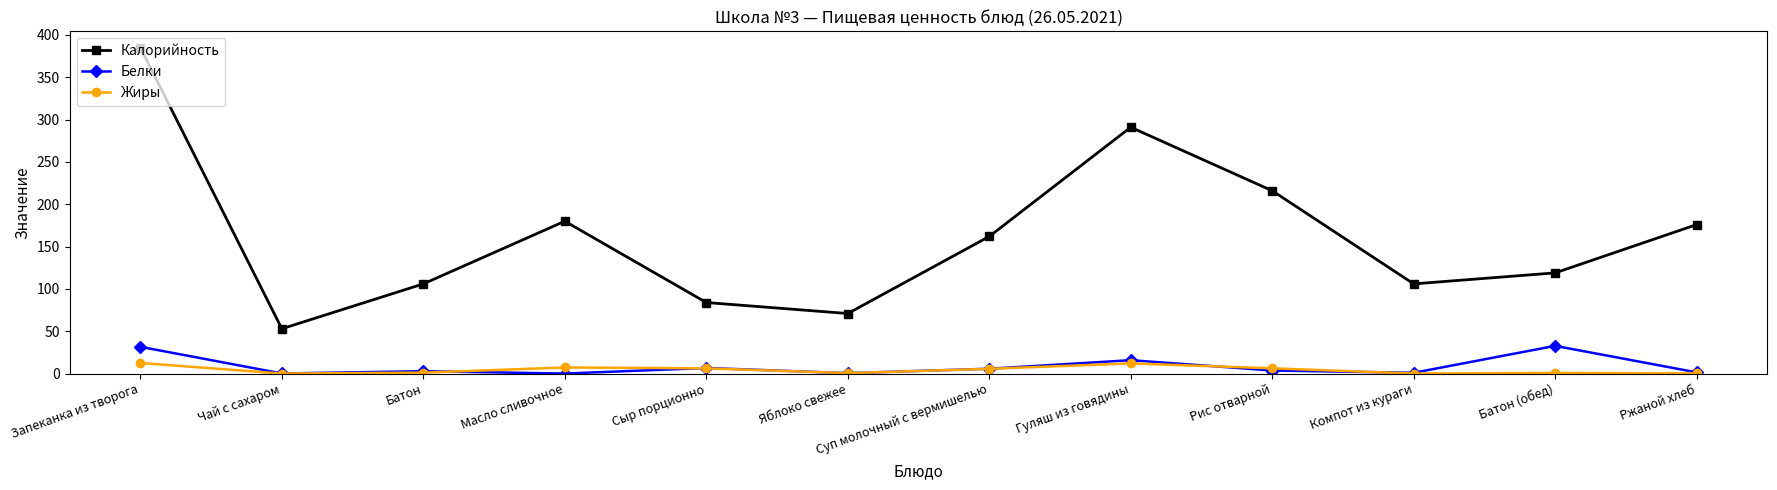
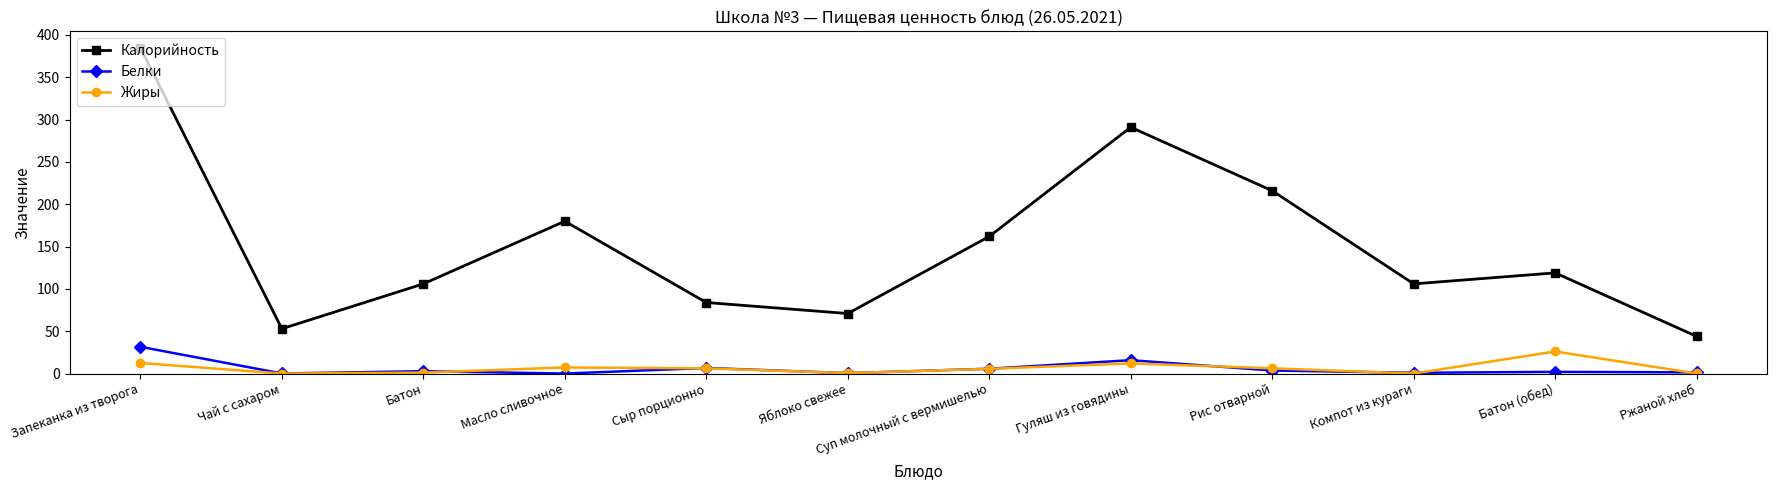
  {
    "Калорийность": {
      "Чай с сахаром": 50,
      "Батон": 110,
      "Масло сливочное": 180,
      "Сыр порционно": 80,
      "Яблоко свежее": 70,
      "Суп молочный с вермишелью": 160,
      "Гуляш из говядины": 290,
      "Рис отварной": 220,
      "Компот из кураги": 110,
      "Батон (обед)": 120,
-     "Ржаной хлеб": 180
+     "Ржаной хлеб": 40
    },
    "Белки": {
      "Запеканка из творога": 30,
      "Масло сливочное": 0,
      "Гуляш из говядины": 20,
-     "Батон (обед)": 30
+     "Батон (обед)": 0
    },
    "Жиры": {
      "Запеканка из творога": 10,
      "Масло сливочное": 10,
      "Гуляш из говядины": 10,
-     "Батон (обед)": 0
+     "Батон (обед)": 30
    }
  }
